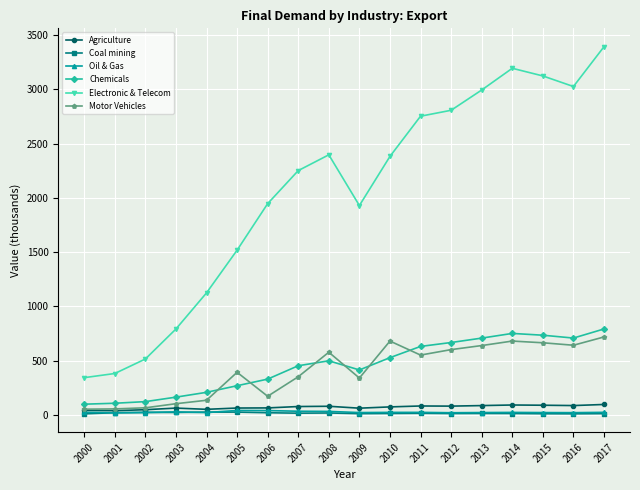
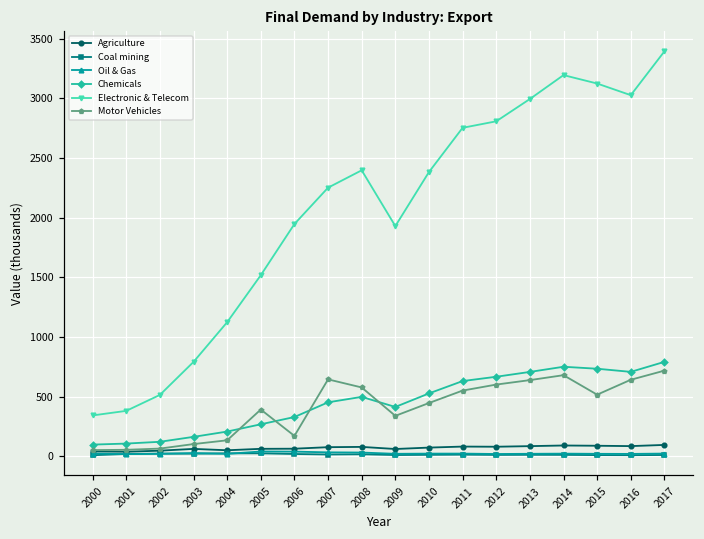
  {
    "Motor Vehicles": {
      "2003": 100,
      "2004": 130,
      "2005": 390,
      "2006": 170,
-     "2007": 350,
+     "2007": 640,
      "2008": 580,
      "2009": 340,
-     "2010": 680,
+     "2010": 450,
      "2011": 550,
      "2012": 600,
      "2013": 640,
      "2014": 680,
-     "2015": 660,
+     "2015": 520,
      "2016": 640,
      "2017": 720
    }
  }
